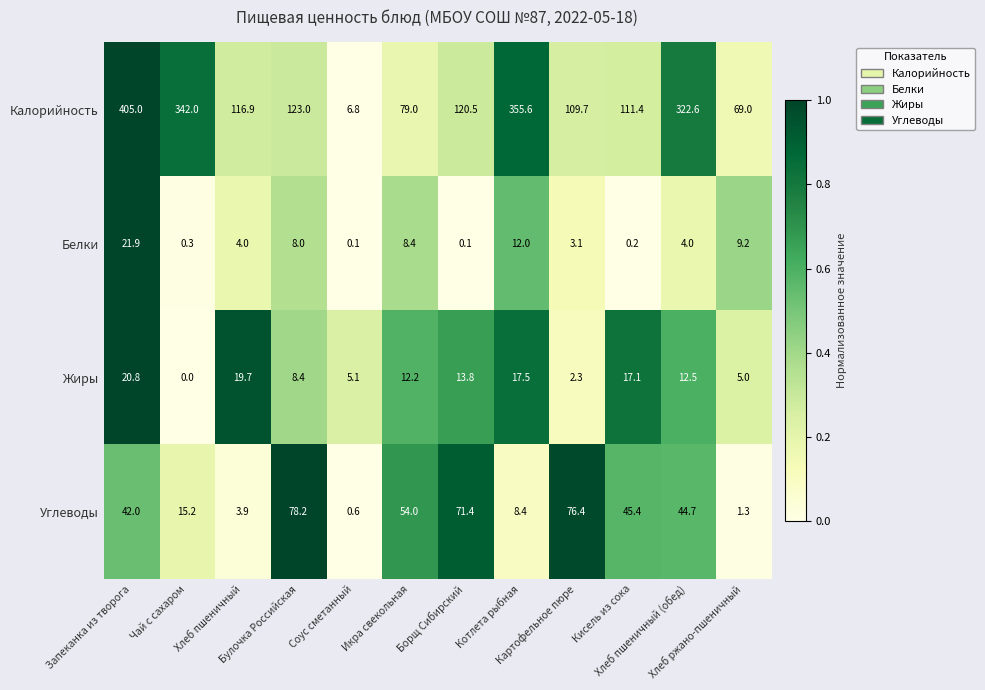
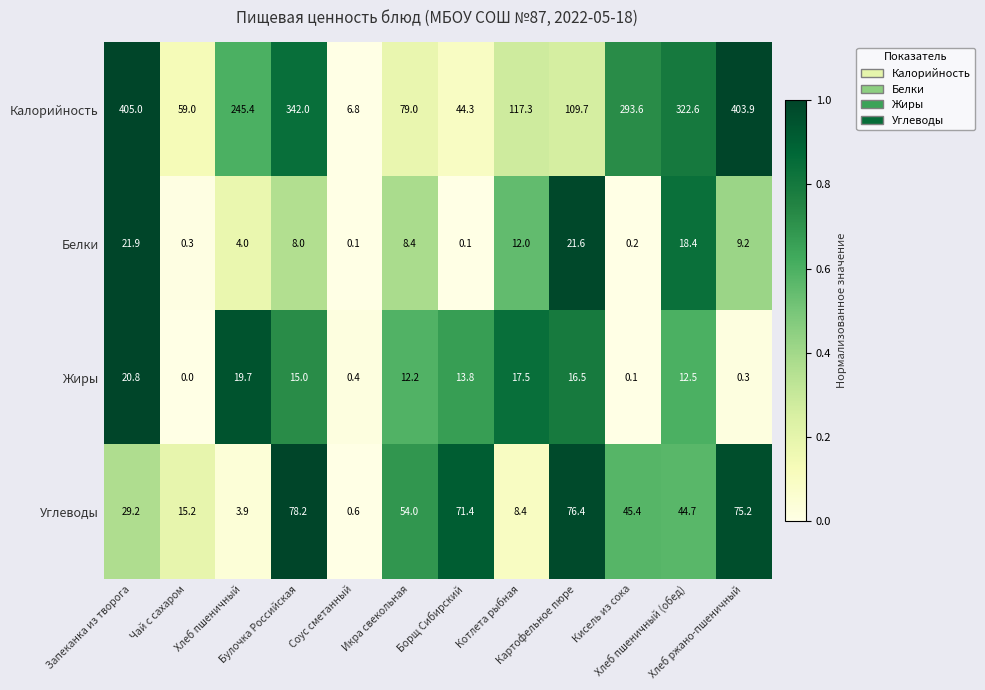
  {
    "Калорийность": {
      "Запеканка из творога": 405.0,
-     "Чай с сахаром": 342.0,
-     "Хлеб пшеничный": 116.9,
-     "Булочка Российская": 123.0,
+     "Чай с сахаром": 59.0,
+     "Хлеб пшеничный": 245.4,
+     "Булочка Российская": 342.0,
      "Соус сметанный": 6.8,
      "Икра свекольная": 79.0,
-     "Борщ Сибирский": 120.5,
-     "Котлета рыбная": 355.6,
+     "Борщ Сибирский": 44.3,
+     "Котлета рыбная": 117.3,
      "Картофельное пюре": 109.7,
-     "Кисель из сока": 111.4,
+     "Кисель из сока": 293.6,
      "Хлеб пшеничный (обед)": 322.6,
-     "Хлеб ржано-пшеничный": 69.0
+     "Хлеб ржано-пшеничный": 403.9
    },
    "Белки": {
      "Запеканка из творога": 21.9,
      "Чай с сахаром": 0.3,
      "Хлеб пшеничный": 4.0,
      "Булочка Российская": 8.0,
      "Соус сметанный": 0.1,
      "Икра свекольная": 8.4,
      "Борщ Сибирский": 0.1,
      "Котлета рыбная": 12.0,
-     "Картофельное пюре": 3.1,
+     "Картофельное пюре": 21.6,
      "Кисель из сока": 0.2,
-     "Хлеб пшеничный (обед)": 4.0,
+     "Хлеб пшеничный (обед)": 18.4,
      "Хлеб ржано-пшеничный": 9.2
    },
    "Жиры": {
      "Запеканка из творога": 20.8,
      "Чай с сахаром": 0.0,
      "Хлеб пшеничный": 19.7,
-     "Булочка Российская": 8.4,
-     "Соус сметанный": 5.1,
+     "Булочка Российская": 15.0,
+     "Соус сметанный": 0.4,
      "Икра свекольная": 12.2,
      "Борщ Сибирский": 13.8,
      "Котлета рыбная": 17.5,
-     "Картофельное пюре": 2.3,
-     "Кисель из сока": 17.1,
+     "Картофельное пюре": 16.5,
+     "Кисель из сока": 0.1,
      "Хлеб пшеничный (обед)": 12.5,
-     "Хлеб ржано-пшеничный": 5.0
+     "Хлеб ржано-пшеничный": 0.3
    },
    "Углеводы": {
-     "Запеканка из творога": 42.0,
+     "Запеканка из творога": 29.2,
      "Чай с сахаром": 15.2,
      "Хлеб пшеничный": 3.9,
      "Булочка Российская": 78.2,
      "Соус сметанный": 0.6,
      "Икра свекольная": 54.0,
      "Борщ Сибирский": 71.4,
      "Котлета рыбная": 8.4,
      "Картофельное пюре": 76.4,
      "Кисель из сока": 45.4,
      "Хлеб пшеничный (обед)": 44.7,
-     "Хлеб ржано-пшеничный": 1.3
+     "Хлеб ржано-пшеничный": 75.2
    }
  }
